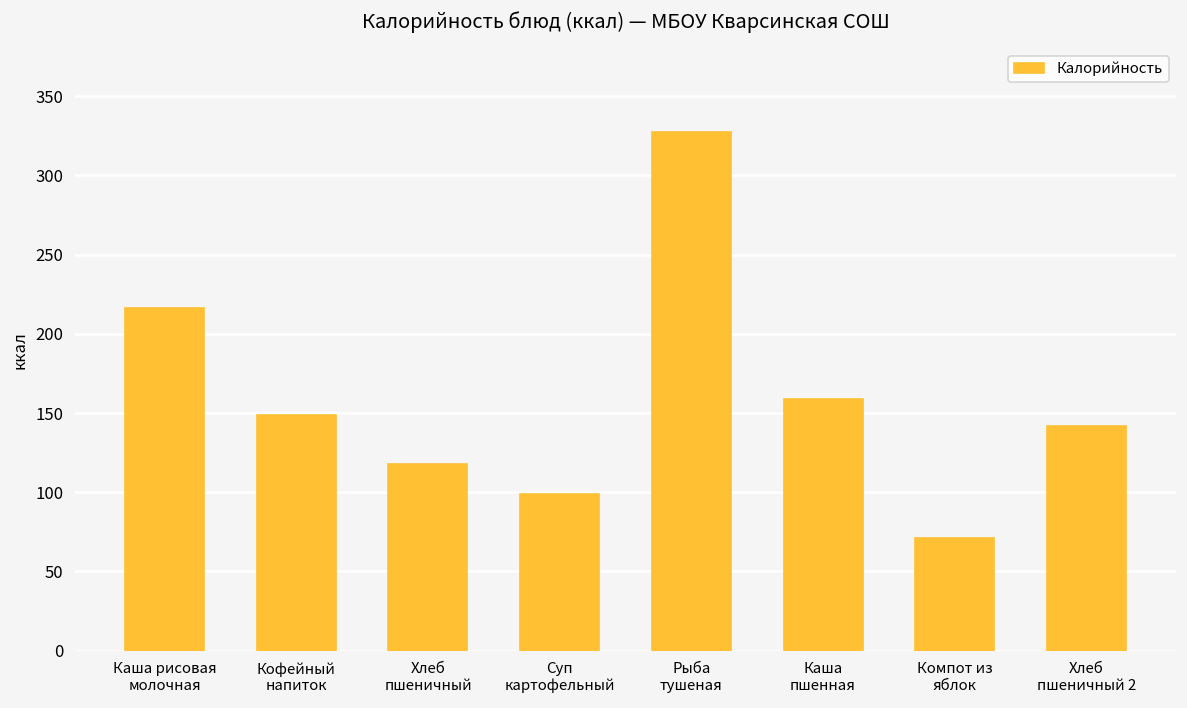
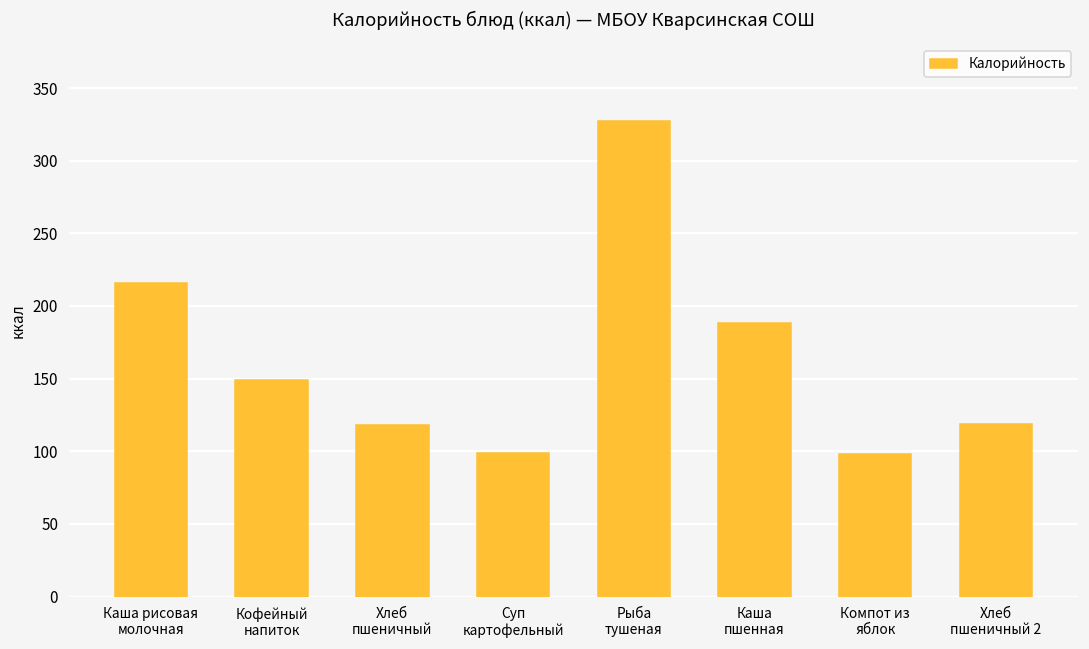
  {
    "Каша рисовая молочная": 216,
    "Кофейный напиток": 149,
    "Хлеб пшеничный": 118,
    "Суп картофельный": 99,
    "Рыба тушеная": 327,
-   "Каша пшенная": 159,
-   "Компот из яблок": 71,
-   "Хлеб пшеничный 2": 142
+   "Каша пшенная": 188,
+   "Компот из яблок": 98,
+   "Хлеб пшеничный 2": 119
  }
